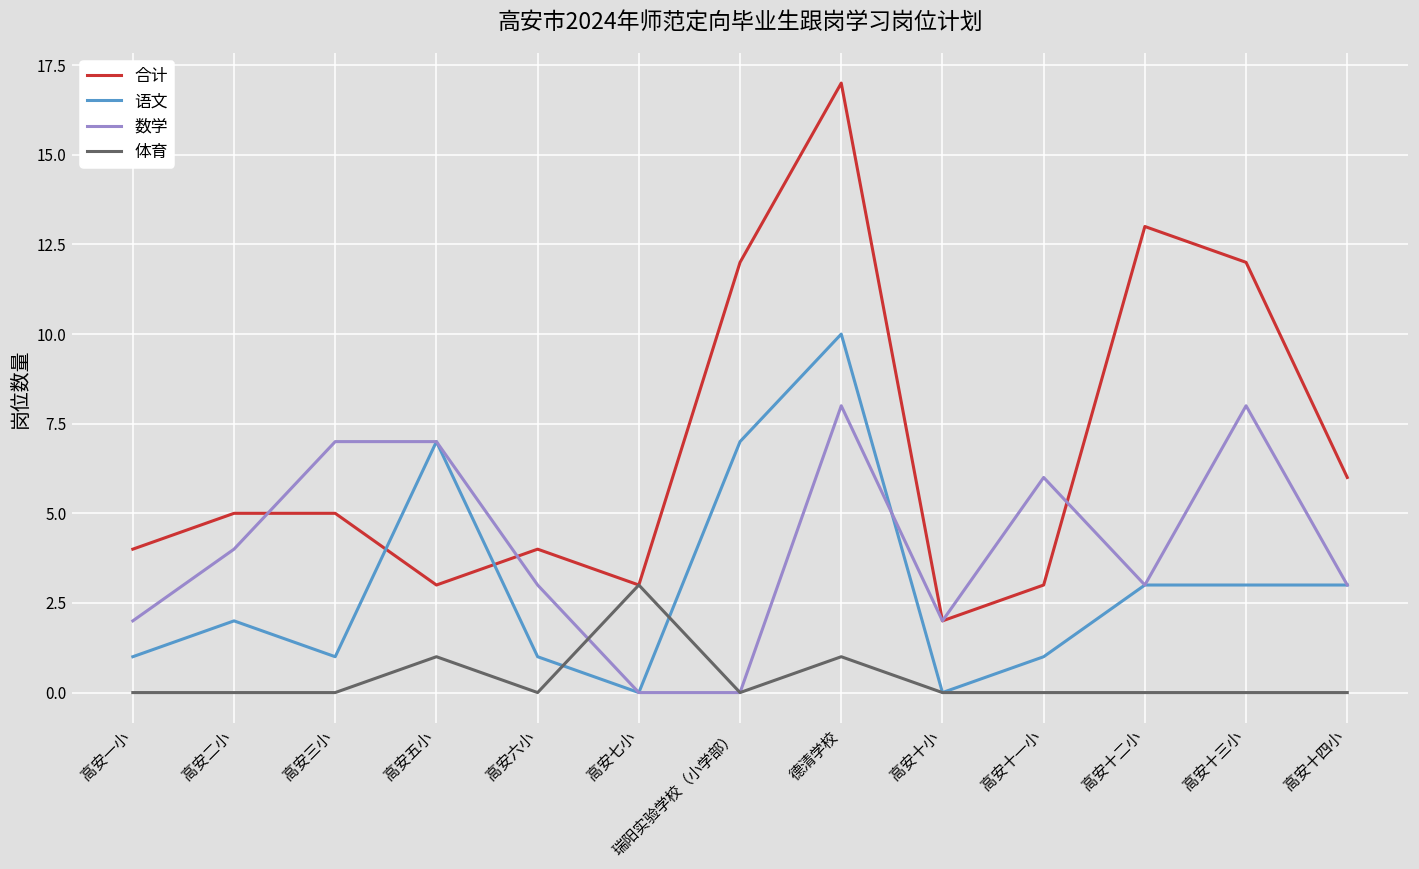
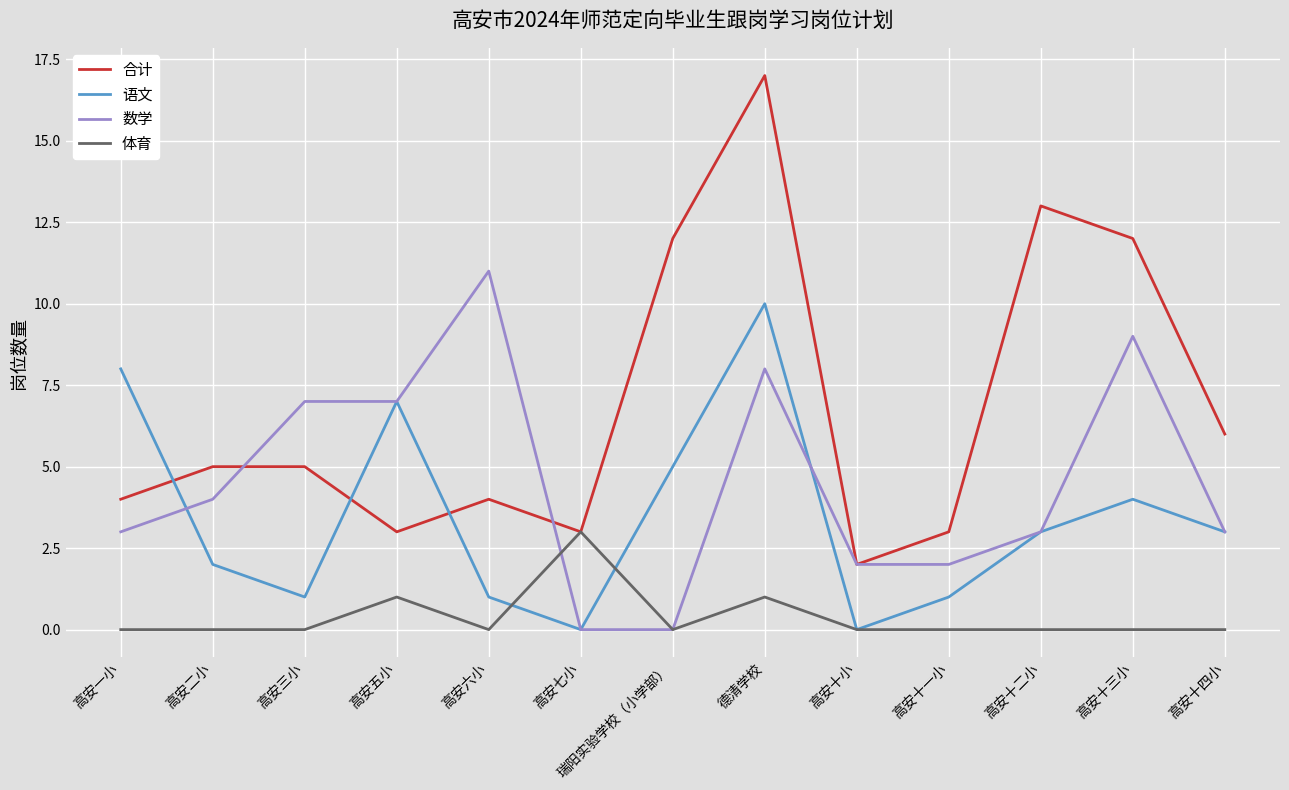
  {
    "合计": {
      "高安一小": 4,
      "高安二小": 5,
      "高安三小": 5,
      "高安五小": 3,
      "高安六小": 4,
      "瑞阳实验学校（小学部）": 12,
      "德清学校": 17,
      "高安十一小": 3,
      "高安十二小": 13,
      "高安十三小": 12,
      "高安十四小": 6
    },
    "语文": {
-     "高安一小": 1,
+     "高安一小": 8,
      "高安二小": 2,
      "高安三小": 1,
      "高安六小": 1,
-     "瑞阳实验学校（小学部）": 7,
+     "瑞阳实验学校（小学部）": 5,
      "德清学校": 10,
      "高安十一小": 1,
-     "高安十三小": 3
+     "高安十三小": 4
    },
    "数学": {
-     "高安一小": 2,
+     "高安一小": 3,
      "高安二小": 4,
      "高安三小": 7,
-     "高安六小": 3,
+     "高安六小": 11,
      "德清学校": 8,
-     "高安十一小": 6,
-     "高安十三小": 8
+     "高安十一小": 2,
+     "高安十三小": 9
    },
    "体育": {
      "高安一小": 0,
      "高安二小": 0,
      "高安三小": 0,
      "高安五小": 1,
      "高安六小": 0,
      "德清学校": 1,
      "高安十一小": 0,
      "高安十二小": 0,
      "高安十三小": 0,
      "高安十四小": 0
    }
  }
